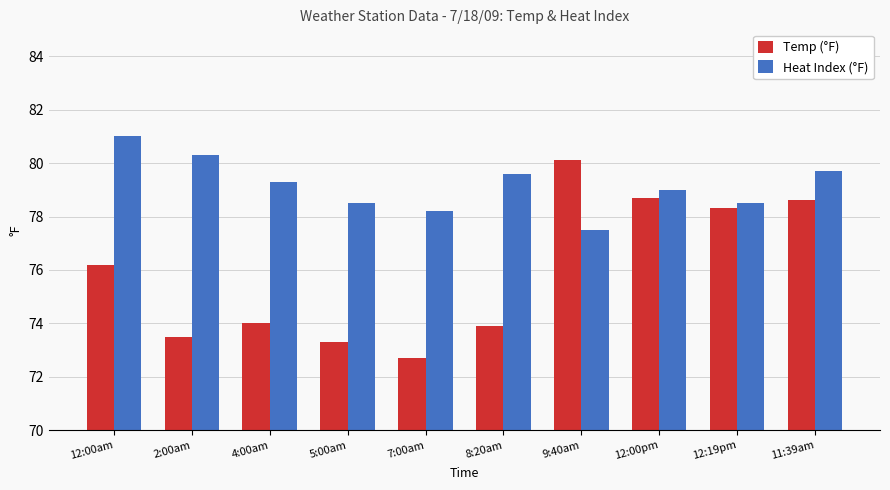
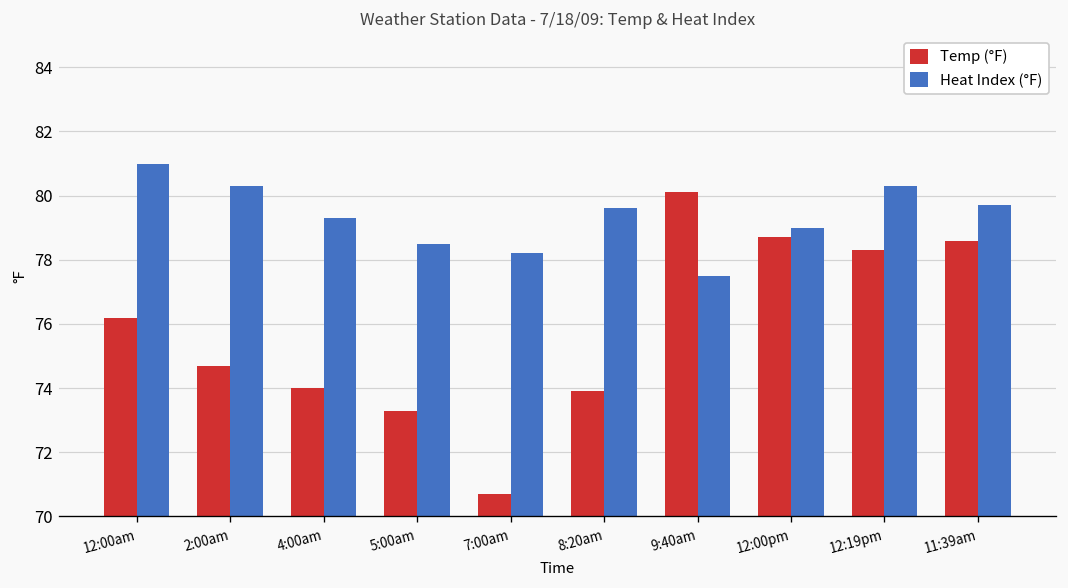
  {
    "Temp (°F)": {
      "12:00am": 76.2,
-     "2:00am": 73.5,
+     "2:00am": 74.7,
      "4:00am": 74.0,
      "5:00am": 73.3,
-     "7:00am": 72.7,
+     "7:00am": 70.7,
      "8:20am": 73.9,
      "9:40am": 80.1,
      "12:00pm": 78.7,
      "12:19pm": 78.3,
      "11:39am": 78.6
    },
    "Heat Index (°F)": {
      "12:00am": 81.0,
      "2:00am": 80.3,
      "4:00am": 79.3,
      "5:00am": 78.5,
      "7:00am": 78.2,
      "8:20am": 79.6,
      "9:40am": 77.5,
      "12:00pm": 79.0,
-     "12:19pm": 78.5,
+     "12:19pm": 80.3,
      "11:39am": 79.7
    }
  }
